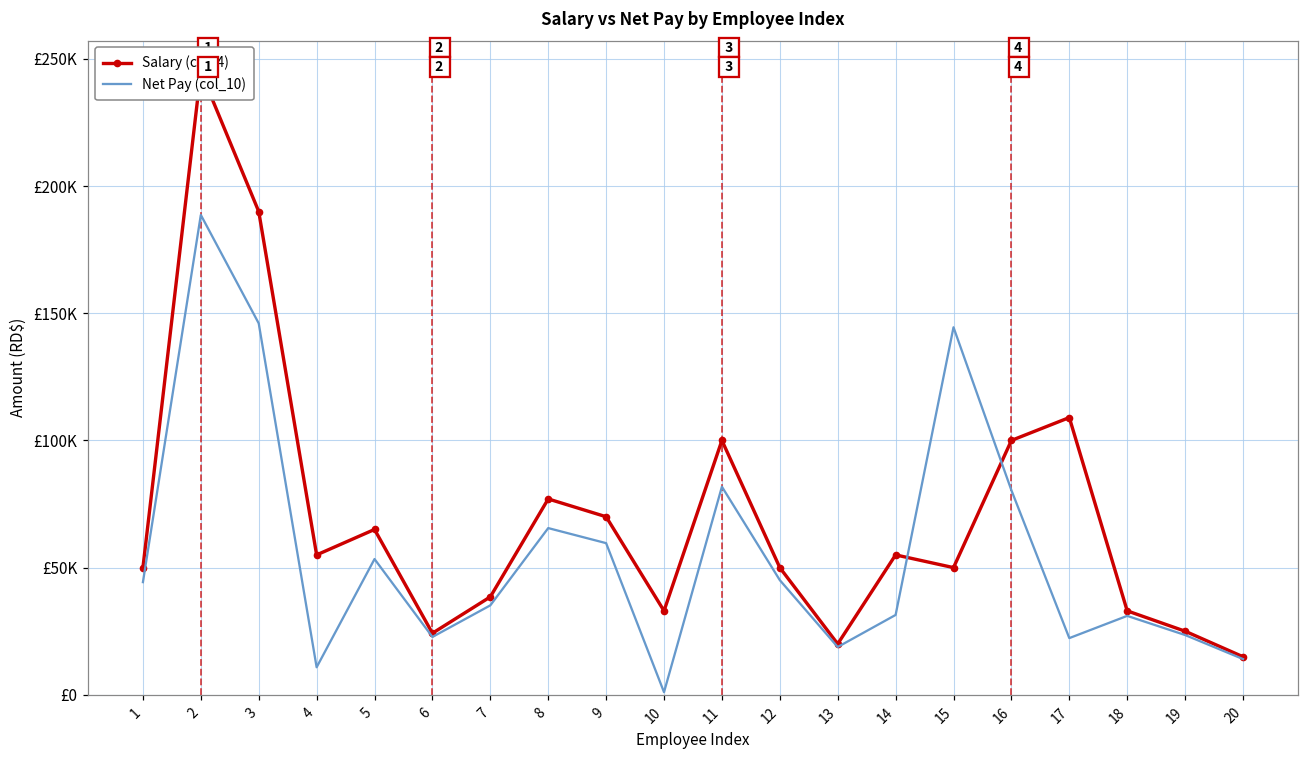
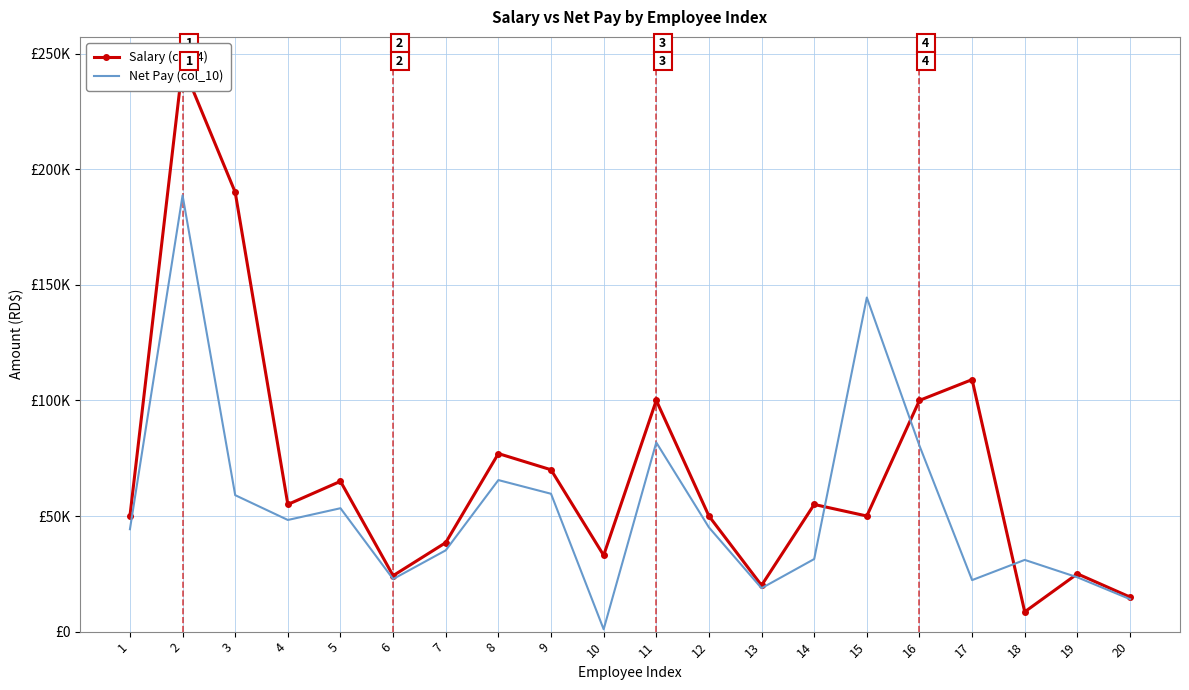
  {
    "Salary (col_4)": {
      "1": "£50000",
      "3": "£190000",
      "4": "£55000",
      "5": "£65000",
      "6": "£24000",
      "7": "£39000",
      "8": "£77000",
      "9": "£70000",
      "10": "£33000",
      "11": "£100000",
      "12": "£50000",
      "13": "£20000",
      "14": "£55000",
      "15": "£50000",
      "16": "£100000",
      "17": "£109000",
-     "18": "£33000",
+     "18": "£9000",
      "19": "£25000"
    },
    "Net Pay (col_10)": {
      "1": "£44000",
      "2": "£189000",
-     "3": "£146000",
-     "4": "£11000",
+     "3": "£59000",
+     "4": "£48000",
      "5": "£53000",
      "6": "£23000",
      "7": "£35000",
      "8": "£66000",
      "9": "£60000",
      "10": "£1000",
      "11": "£82000",
      "12": "£45000",
      "13": "£19000",
      "14": "£31000",
      "15": "£144000",
      "16": "£80000",
      "17": "£22000",
      "18": "£31000",
      "19": "£23000"
    }
  }
